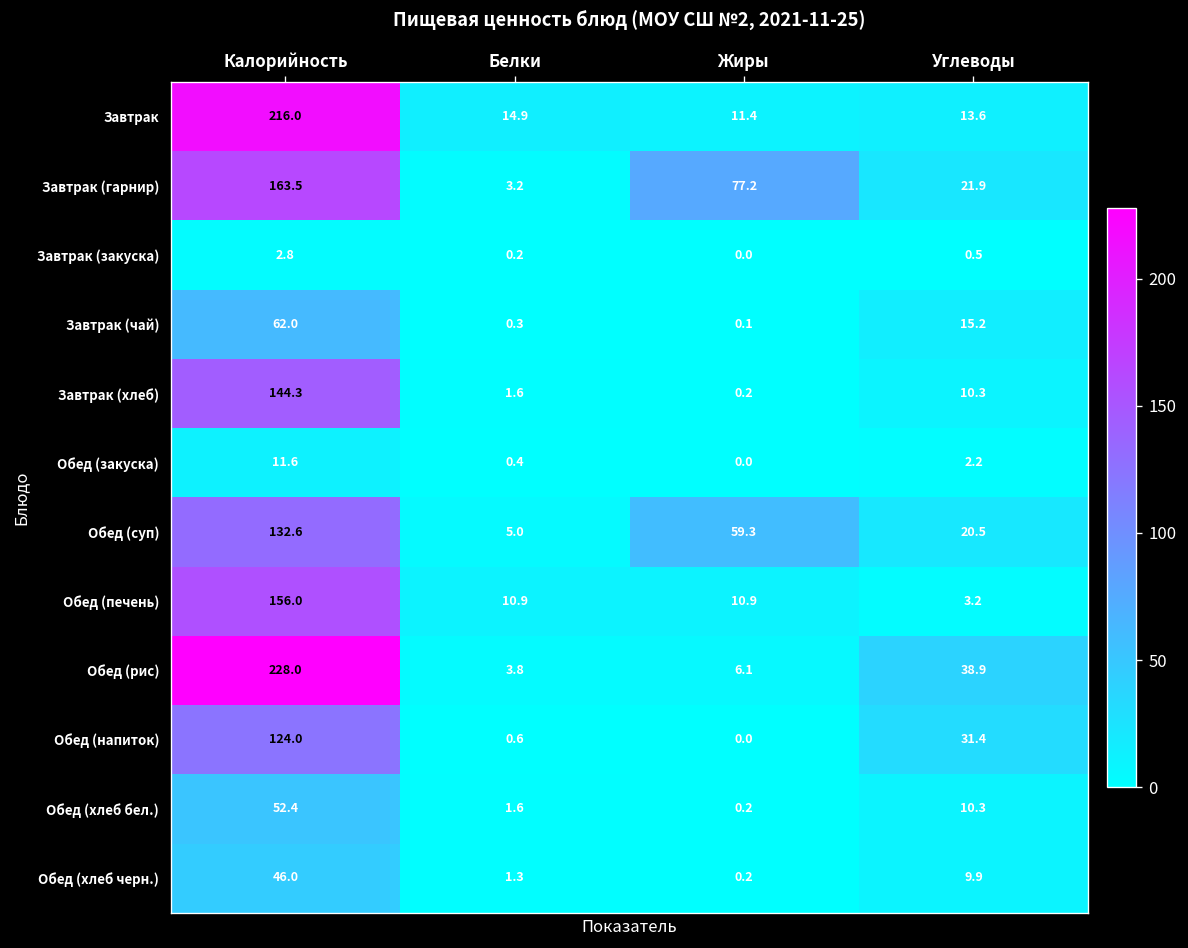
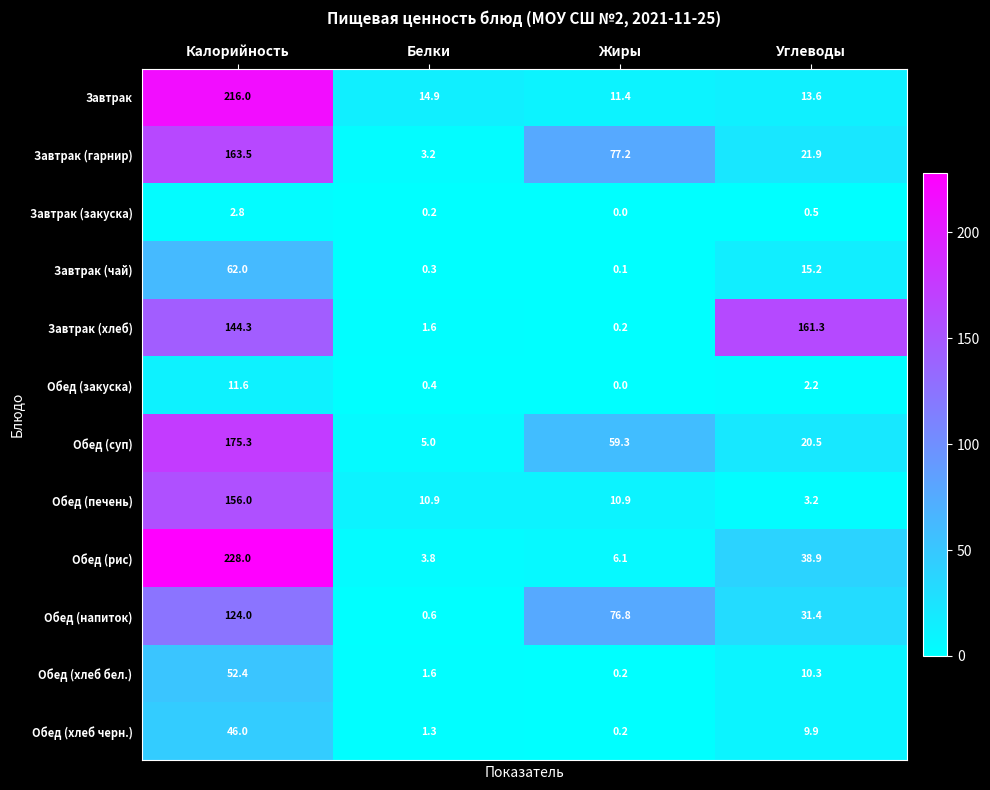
  {
    "Завтрак": {
      "Калорийность": 216.0,
      "Белки": 14.9,
      "Жиры": 11.4,
      "Углеводы": 13.6
    },
    "Завтрак (гарнир)": {
      "Калорийность": 163.5,
      "Белки": 3.2,
      "Жиры": 77.2,
      "Углеводы": 21.9
    },
    "Завтрак (закуска)": {
      "Калорийность": 2.8,
      "Белки": 0.2,
      "Жиры": 0.0,
      "Углеводы": 0.5
    },
    "Завтрак (чай)": {
      "Калорийность": 62.0,
      "Белки": 0.3,
      "Жиры": 0.1,
      "Углеводы": 15.2
    },
    "Завтрак (хлеб)": {
      "Калорийность": 144.3,
      "Белки": 1.6,
      "Жиры": 0.2,
-     "Углеводы": 10.3
+     "Углеводы": 161.3
    },
    "Обед (закуска)": {
      "Калорийность": 11.6,
      "Белки": 0.4,
      "Жиры": 0.0,
      "Углеводы": 2.2
    },
    "Обед (суп)": {
-     "Калорийность": 132.6,
+     "Калорийность": 175.3,
      "Белки": 5.0,
      "Жиры": 59.3,
      "Углеводы": 20.5
    },
    "Обед (печень)": {
      "Калорийность": 156.0,
      "Белки": 10.9,
      "Жиры": 10.9,
      "Углеводы": 3.2
    },
    "Обед (рис)": {
      "Калорийность": 228.0,
      "Белки": 3.8,
      "Жиры": 6.1,
      "Углеводы": 38.9
    },
    "Обед (напиток)": {
      "Калорийность": 124.0,
      "Белки": 0.6,
-     "Жиры": 0.0,
+     "Жиры": 76.8,
      "Углеводы": 31.4
    },
    "Обед (хлеб бел.)": {
      "Калорийность": 52.4,
      "Белки": 1.6,
      "Жиры": 0.2,
      "Углеводы": 10.3
    },
    "Обед (хлеб черн.)": {
      "Калорийность": 46.0,
      "Белки": 1.3,
      "Жиры": 0.2,
      "Углеводы": 9.9
    }
  }
